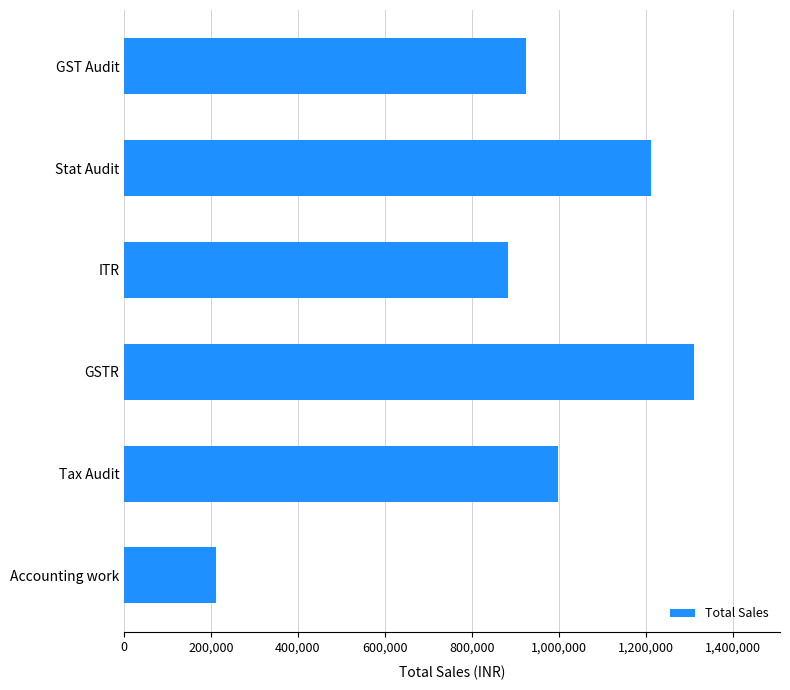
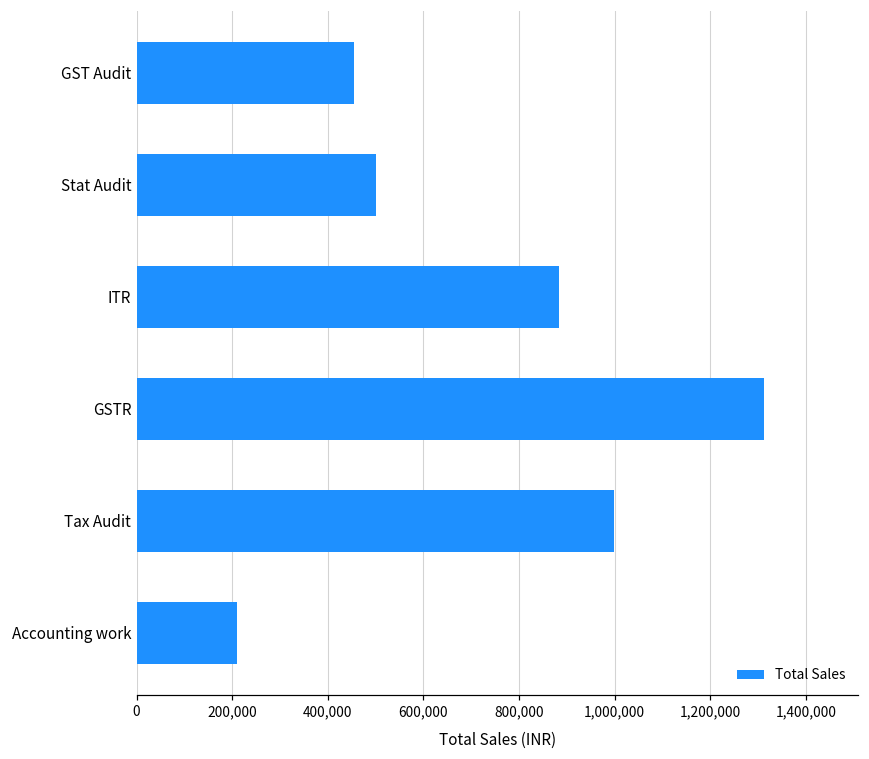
  {
-   "GST Audit": "920,000",
-   "Stat Audit": "1,210,000",
+   "GST Audit": "450,000",
+   "Stat Audit": "500,000",
    "ITR": "880,000",
    "GSTR": "1,310,000",
    "Tax Audit": "1,000,000",
    "Accounting work": "210,000"
  }
